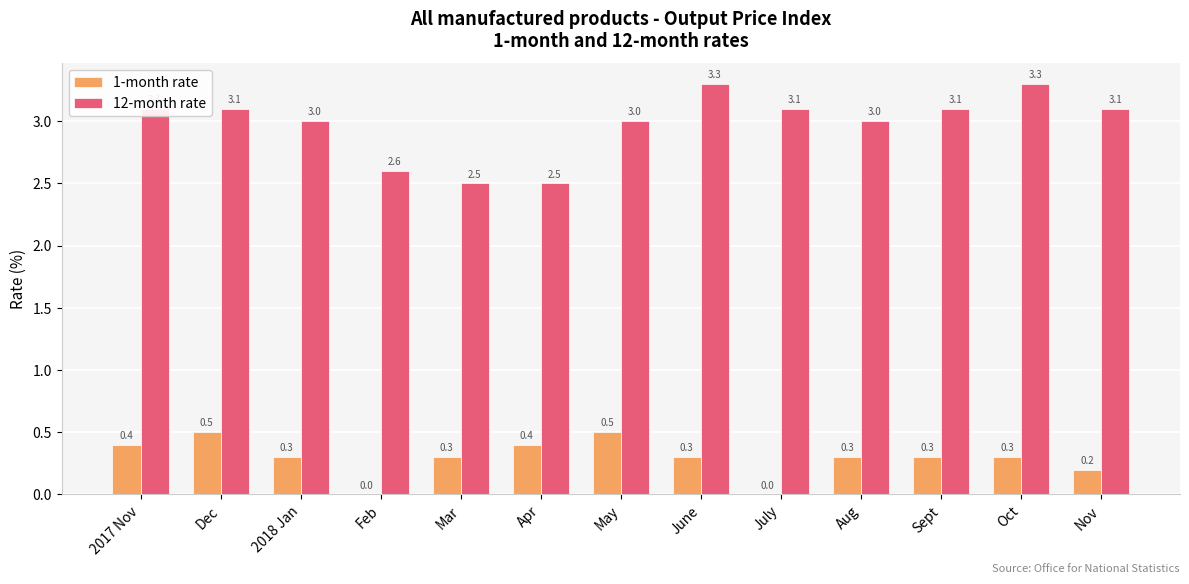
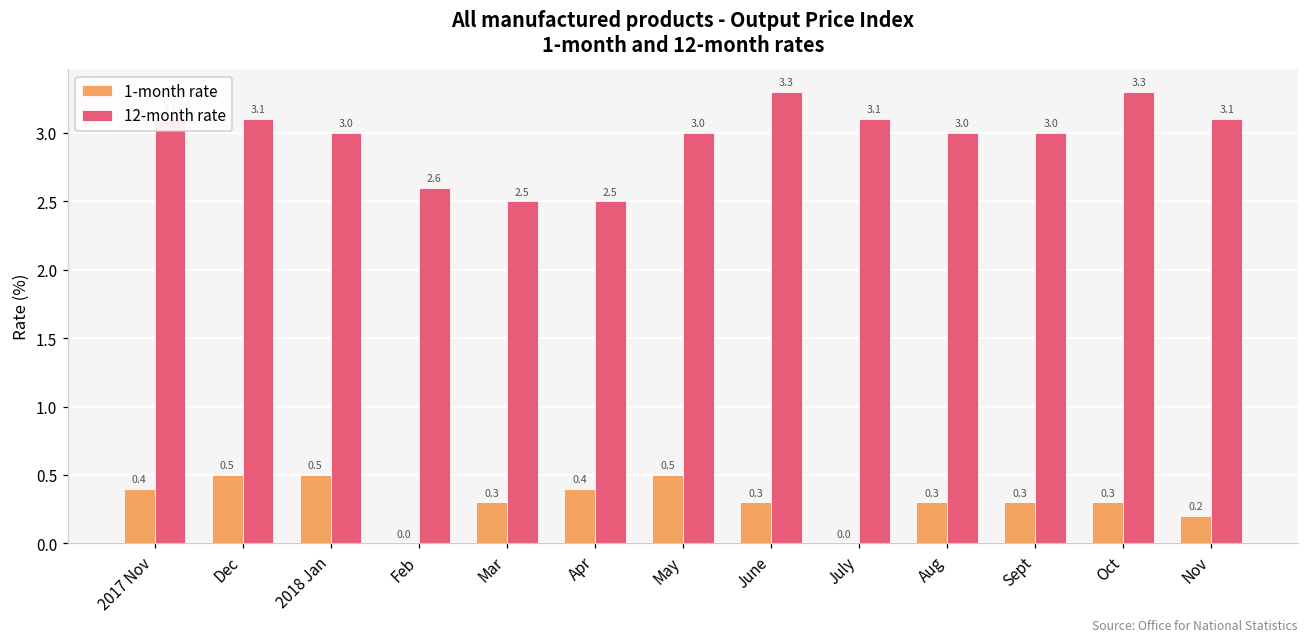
  {
    "1-month rate": {
      "2017 Nov": 0.4,
      "Dec": 0.5,
-     "2018 Jan": 0.3,
+     "2018 Jan": 0.5,
      "Feb": 0.0,
      "Mar": 0.3,
      "Apr": 0.4,
      "May": 0.5,
      "June": 0.3,
      "July": 0.0,
      "Aug": 0.3,
      "Sept": 0.3,
      "Oct": 0.3,
      "Nov": 0.2
    },
    "12-month rate": {
      "Dec": 3.1,
      "2018 Jan": 3.0,
      "Feb": 2.6,
      "Mar": 2.5,
      "Apr": 2.5,
      "May": 3.0,
      "June": 3.3,
      "July": 3.1,
      "Aug": 3.0,
-     "Sept": 3.1,
+     "Sept": 3.0,
      "Oct": 3.3,
      "Nov": 3.1
    }
  }
